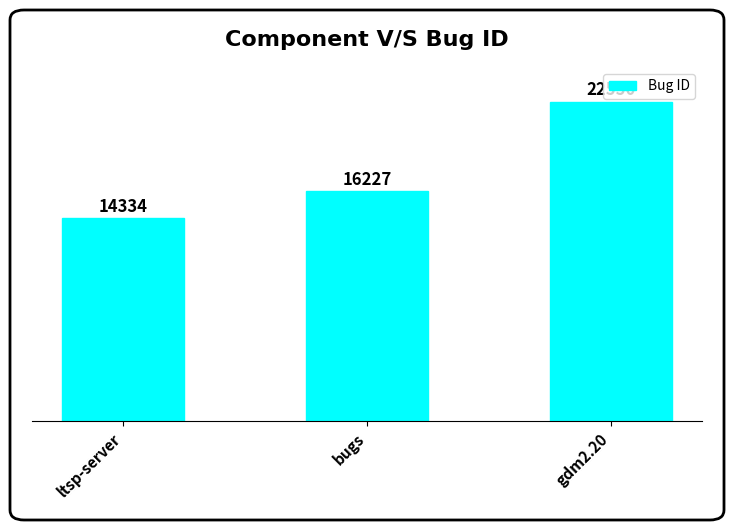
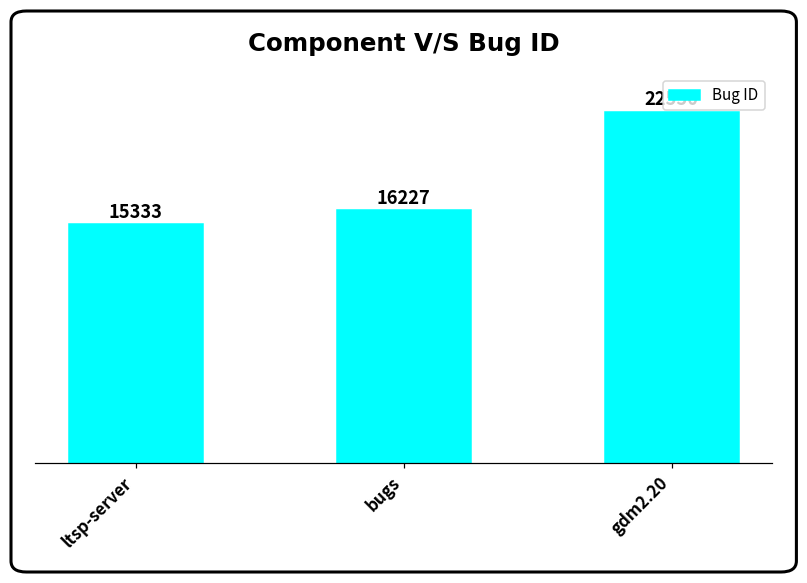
  {
-   "ltsp-server": 14334,
+   "ltsp-server": 15333,
    "bugs": 16227
  }
